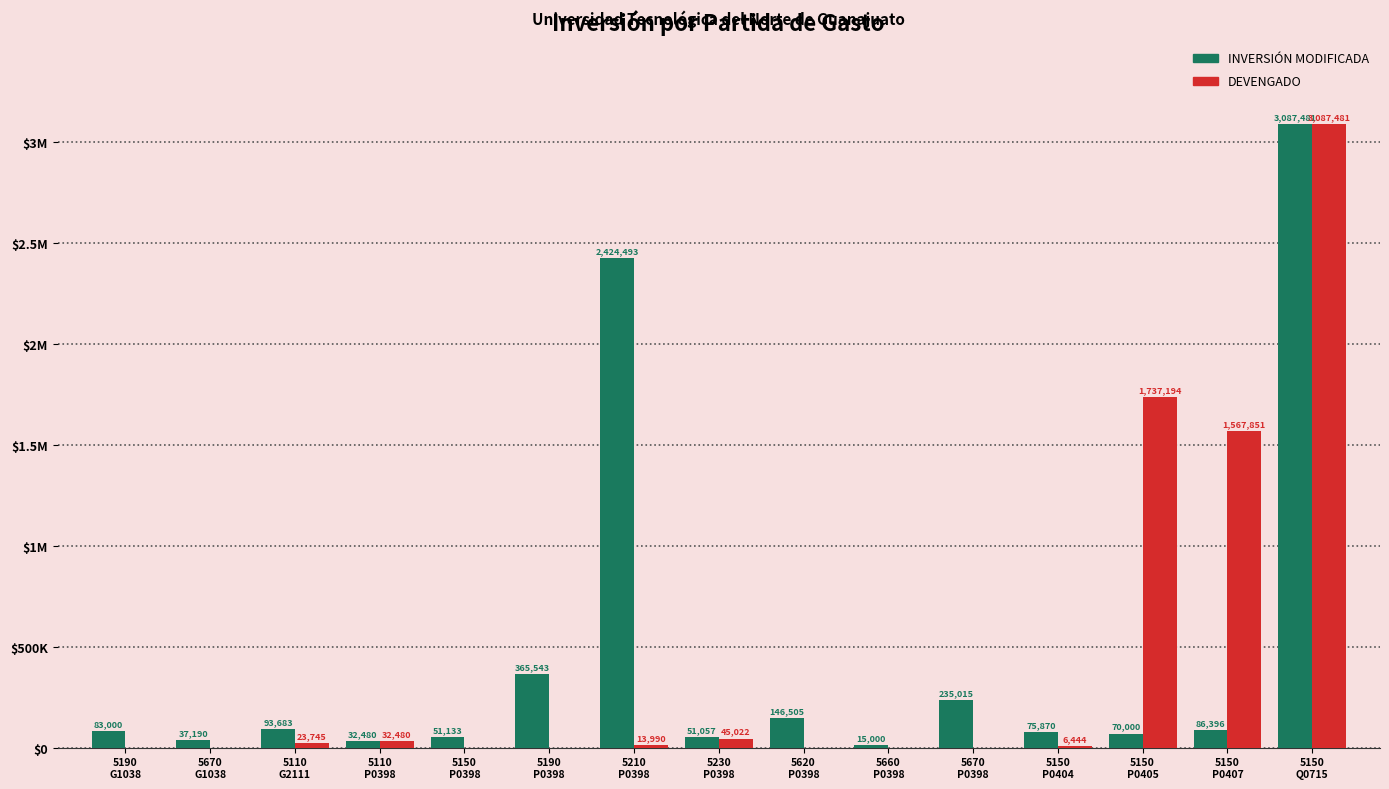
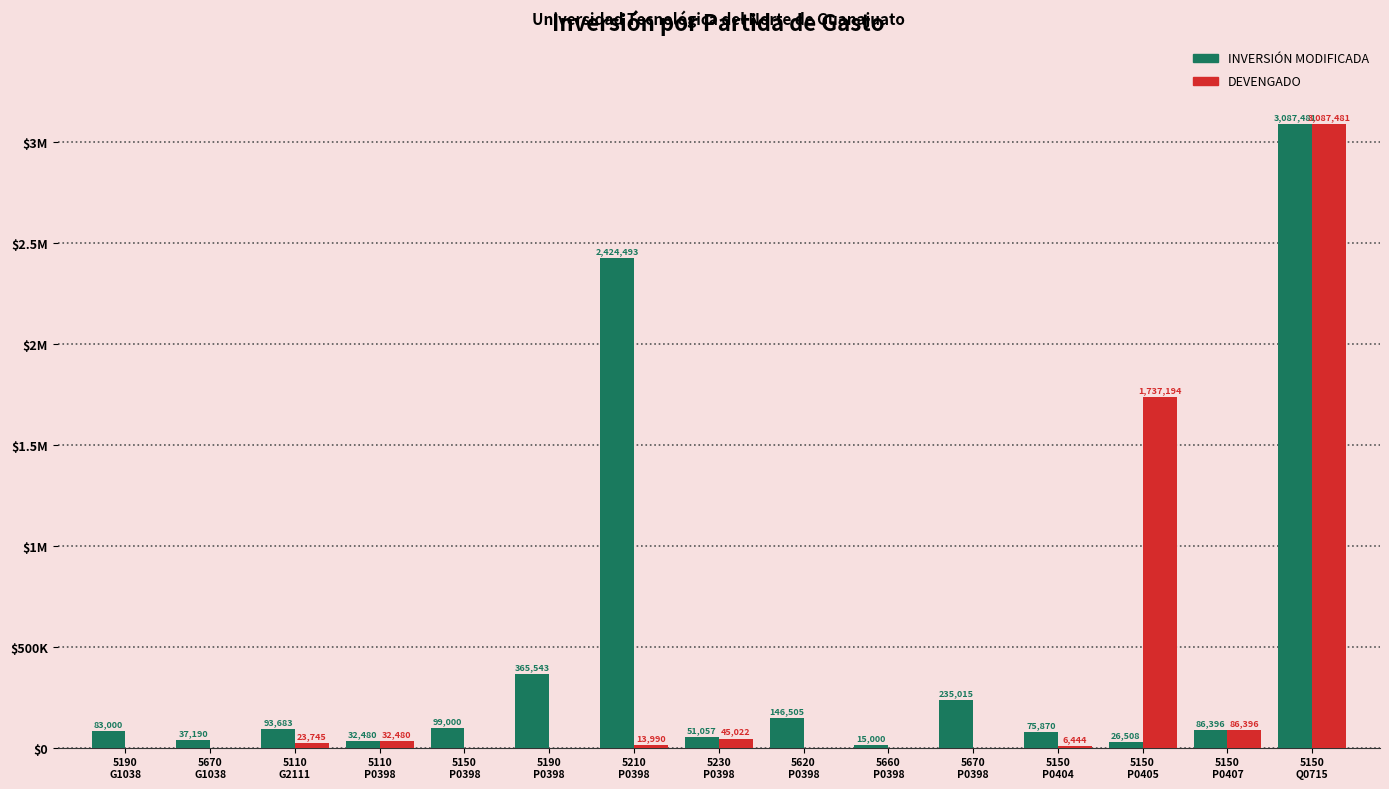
  {
    "INVERSIÓN MODIFICADA": {
      "5190 G1038": "83,000",
      "5670 G1038": "37,190",
      "5110 G2111": "93,683",
      "5110 P0398": "32,480",
-     "5150 P0398": "51,133",
+     "5150 P0398": "99,000",
      "5190 P0398": "365,543",
      "5210 P0398": "2,424,493",
      "5230 P0398": "51,057",
      "5620 P0398": "146,505",
      "5660 P0398": "15,000",
      "5670 P0398": "235,015",
      "5150 P0404": "75,870",
-     "5150 P0405": "70,000",
+     "5150 P0405": "26,508",
      "5150 P0407": "86,396"
    },
    "DEVENGADO": {
      "5110 G2111": "23,745",
      "5110 P0398": "32,480",
      "5210 P0398": "13,990",
      "5230 P0398": "45,022",
      "5150 P0404": "6,444",
      "5150 P0405": "1,737,194",
-     "5150 P0407": "1,567,851"
+     "5150 P0407": "86,396"
    }
  }
